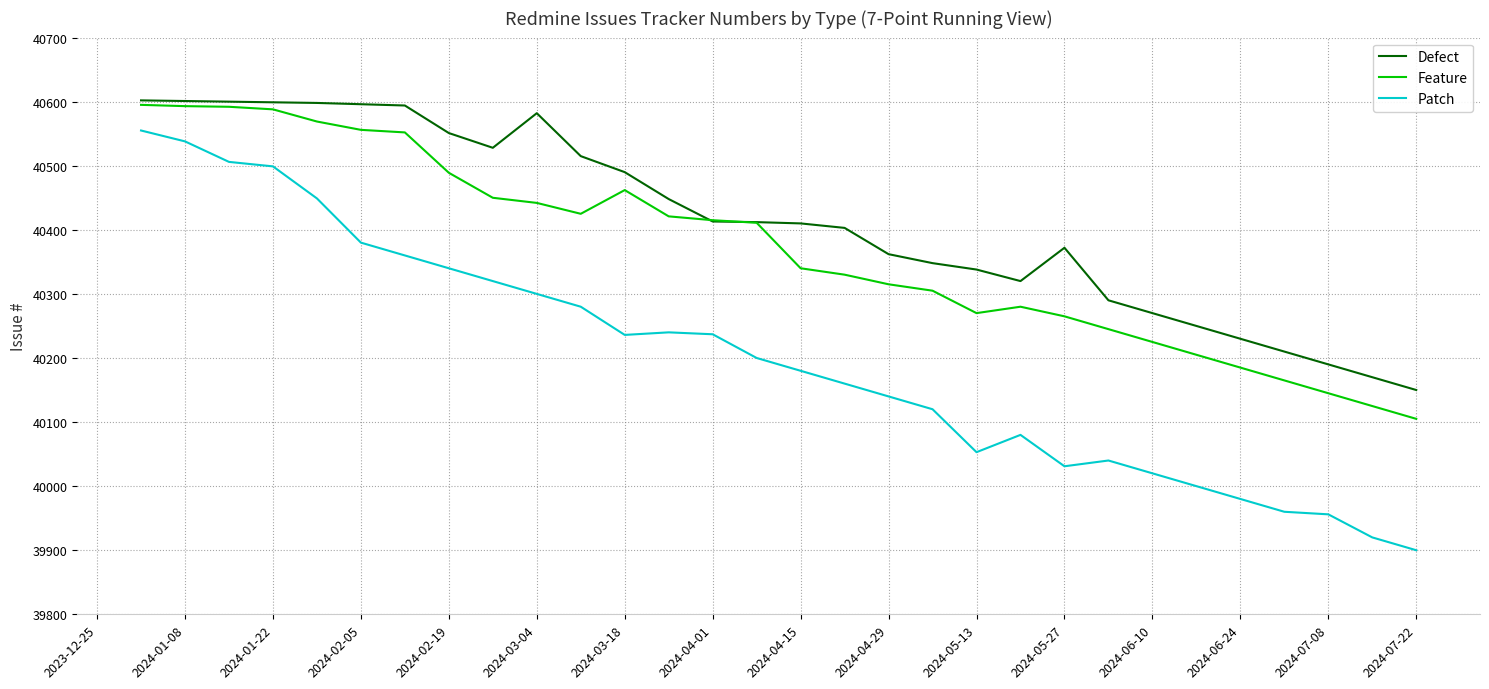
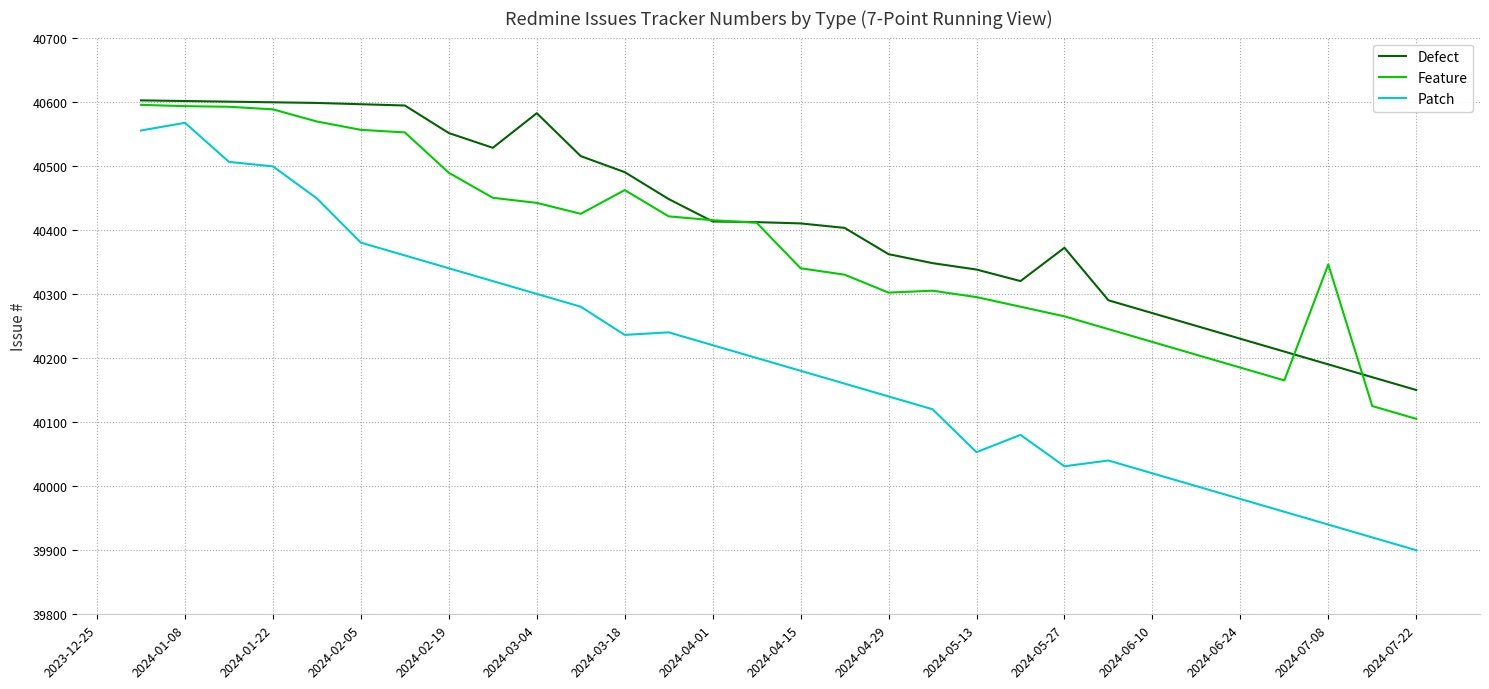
  {
    "Defect": {
      "2024-01-08": 40600,
      "2024-01-22": 40600,
      "2024-02-05": 40600,
      "2024-02-19": 40550,
      "2024-03-04": 40580,
      "2024-03-18": 40490,
      "2024-04-15": 40410,
      "2024-04-29": 40360,
      "2024-05-13": 40340,
      "2024-05-27": 40370,
      "2024-06-10": 40270,
      "2024-06-24": 40230,
      "2024-07-08": 40190,
      "2024-07-22": 40150
    },
    "Feature": {
      "2024-01-08": 40590,
      "2024-01-22": 40590,
      "2024-02-05": 40560,
      "2024-02-19": 40490,
      "2024-03-04": 40440,
      "2024-03-18": 40460,
      "2024-04-15": 40340,
-     "2024-04-29": 40320,
-     "2024-05-13": 40270,
+     "2024-04-29": 40300,
+     "2024-05-13": 40300,
      "2024-05-27": 40270,
      "2024-06-10": 40230,
      "2024-06-24": 40190,
-     "2024-07-08": 40150,
+     "2024-07-08": 40350,
      "2024-07-22": 40110
    },
    "Patch": {
-     "2024-01-08": 40540,
+     "2024-01-08": 40570,
      "2024-01-22": 40500,
      "2024-02-05": 40380,
      "2024-02-19": 40340,
      "2024-03-04": 40300,
      "2024-03-18": 40240,
-     "2024-04-01": 40240,
+     "2024-04-01": 40220,
      "2024-04-15": 40180,
      "2024-04-29": 40140,
      "2024-05-13": 40050,
      "2024-05-27": 40030,
      "2024-06-10": 40020,
      "2024-06-24": 39980,
-     "2024-07-08": 39960,
+     "2024-07-08": 39940,
      "2024-07-22": 39900
    }
  }
